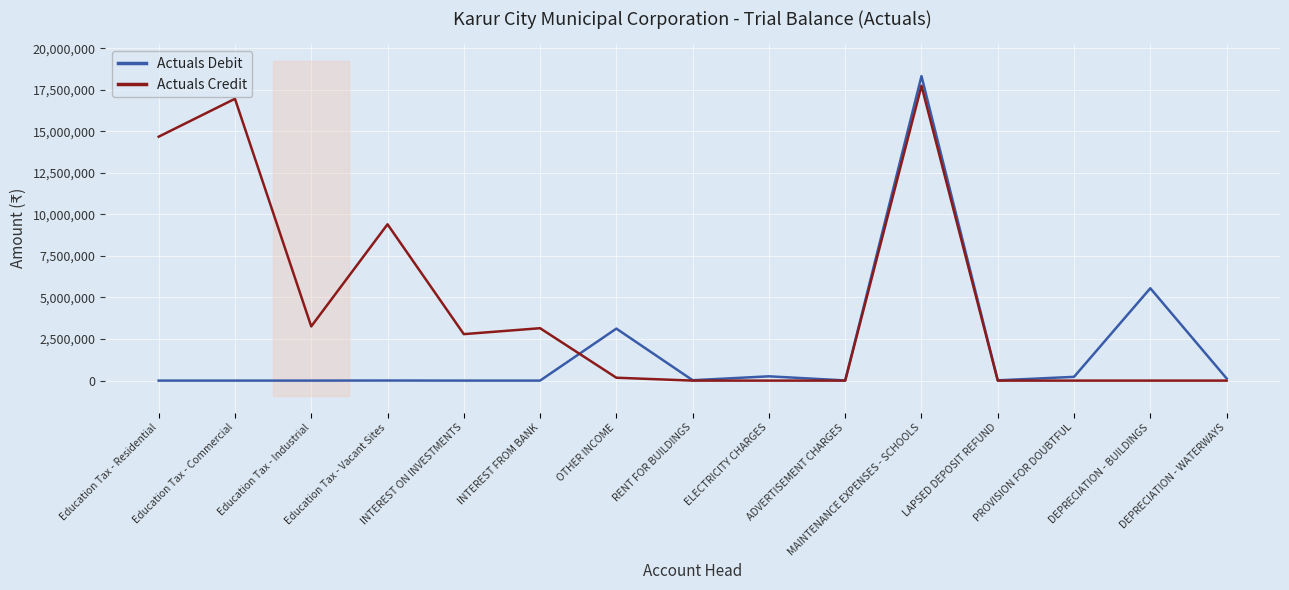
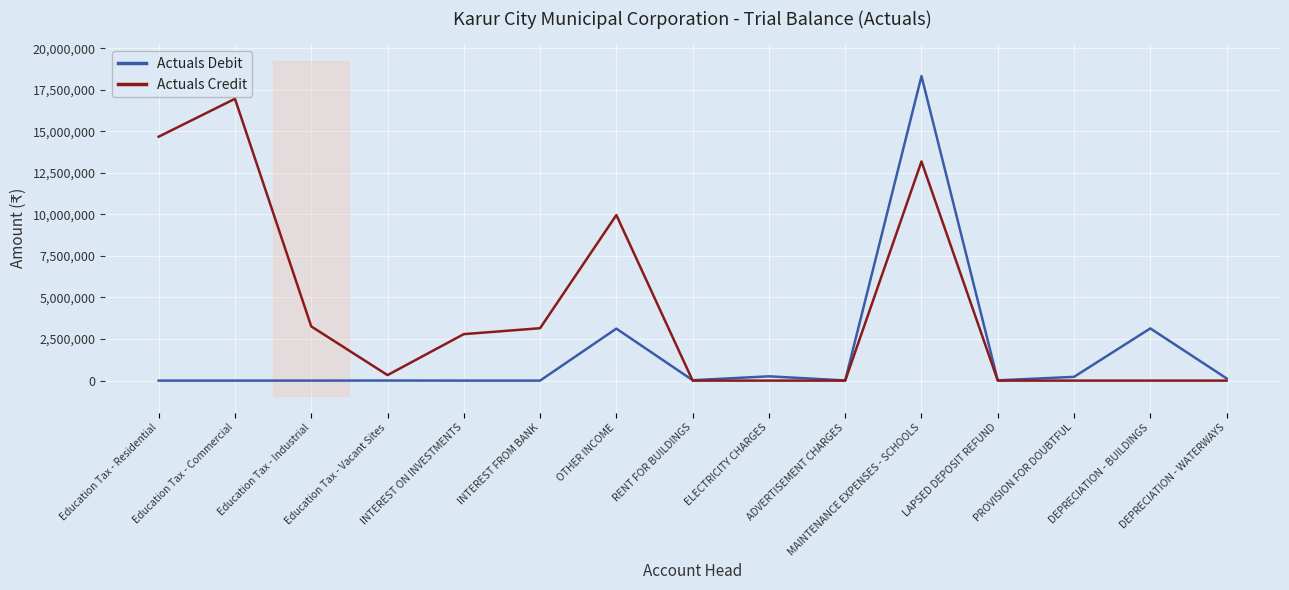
  {
    "Actuals Debit": {
      "Education Tax - Residential": "0",
      "Education Tax - Commercial": "0",
      "Education Tax - Industrial": "0",
      "Education Tax - Vacant Sites": "0",
      "INTEREST ON INVESTMENTS": "0",
      "INTEREST FROM BANK": "0",
      "OTHER INCOME": "3,100,000",
      "ELECTRICITY CHARGES": "300,000",
      "MAINTENANCE EXPENSES - SCHOOLS": "18,300,000",
      "PROVISION FOR DOUBTFUL": "200,000",
-     "DEPRECIATION - BUILDINGS": "5,600,000"
+     "DEPRECIATION - BUILDINGS": "3,100,000"
    },
    "Actuals Credit": {
      "Education Tax - Residential": "14,700,000",
      "Education Tax - Commercial": "17,000,000",
      "Education Tax - Industrial": "3,300,000",
-     "Education Tax - Vacant Sites": "9,400,000",
+     "Education Tax - Vacant Sites": "300,000",
      "INTEREST ON INVESTMENTS": "2,800,000",
      "INTEREST FROM BANK": "3,200,000",
-     "OTHER INCOME": "200,000",
+     "OTHER INCOME": "10,000,000",
      "ELECTRICITY CHARGES": "0",
-     "MAINTENANCE EXPENSES - SCHOOLS": "17,700,000",
+     "MAINTENANCE EXPENSES - SCHOOLS": "13,200,000",
      "PROVISION FOR DOUBTFUL": "0",
      "DEPRECIATION - BUILDINGS": "0"
    }
  }
